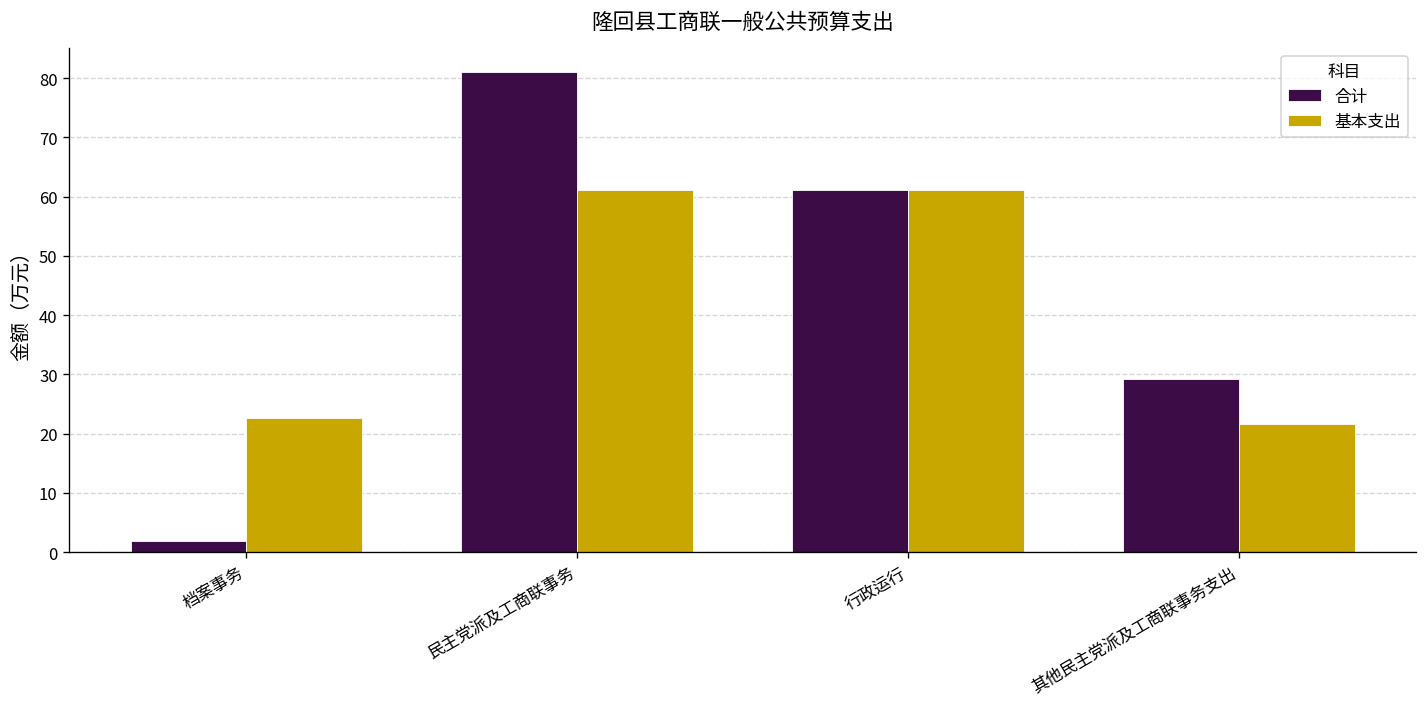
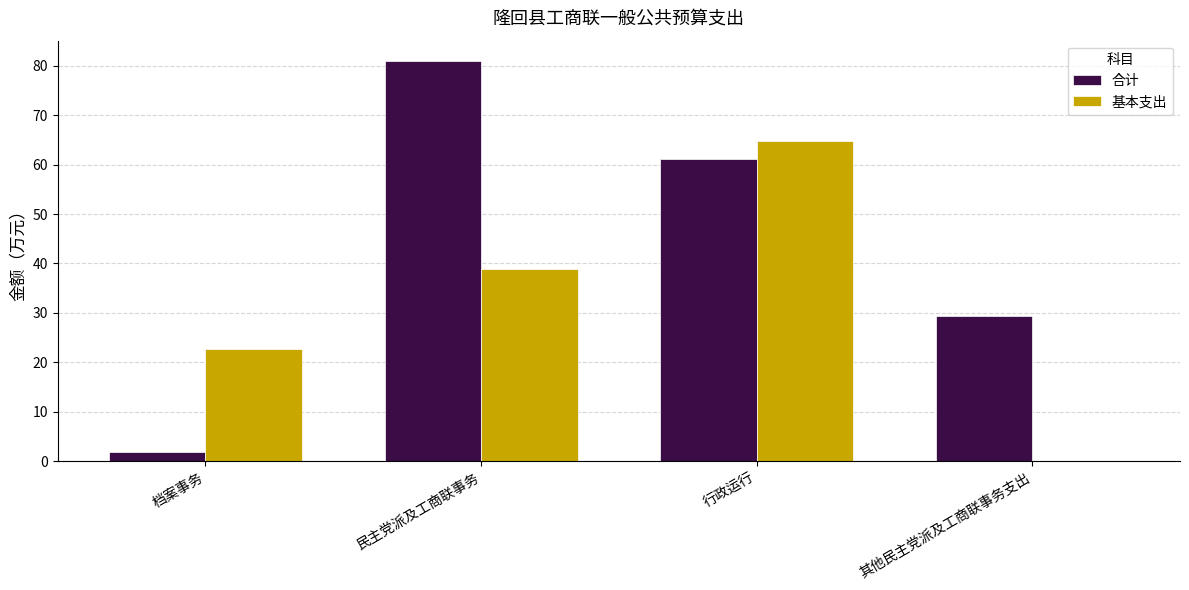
  {
    "合计": {
      "档案事务": 2,
      "民主党派及工商联事务": 81,
      "行政运行": 61,
      "其他民主党派及工商联事务支出": 29
    },
    "基本支出": {
      "档案事务": 23,
-     "民主党派及工商联事务": 61,
-     "行政运行": 61,
-     "其他民主党派及工商联事务支出": 22
+     "民主党派及工商联事务": 39,
+     "行政运行": 65,
+     "其他民主党派及工商联事务支出": 0
    }
  }
